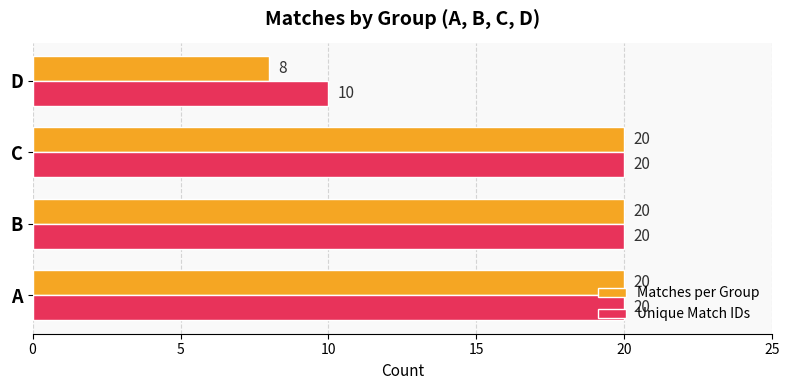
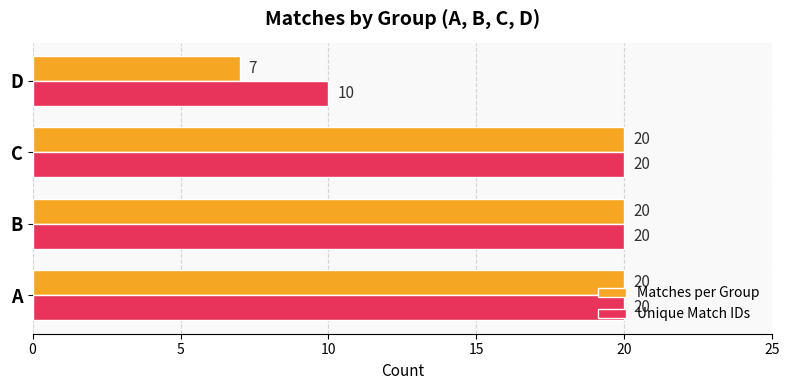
  {
    "Matches per Group": {
-     "D": 8,
+     "D": 7,
      "C": 20,
      "B": 20,
      "A": 20
    },
    "Unique Match IDs": {
      "D": 10,
      "C": 20,
      "B": 20,
      "A": 20
    }
  }
